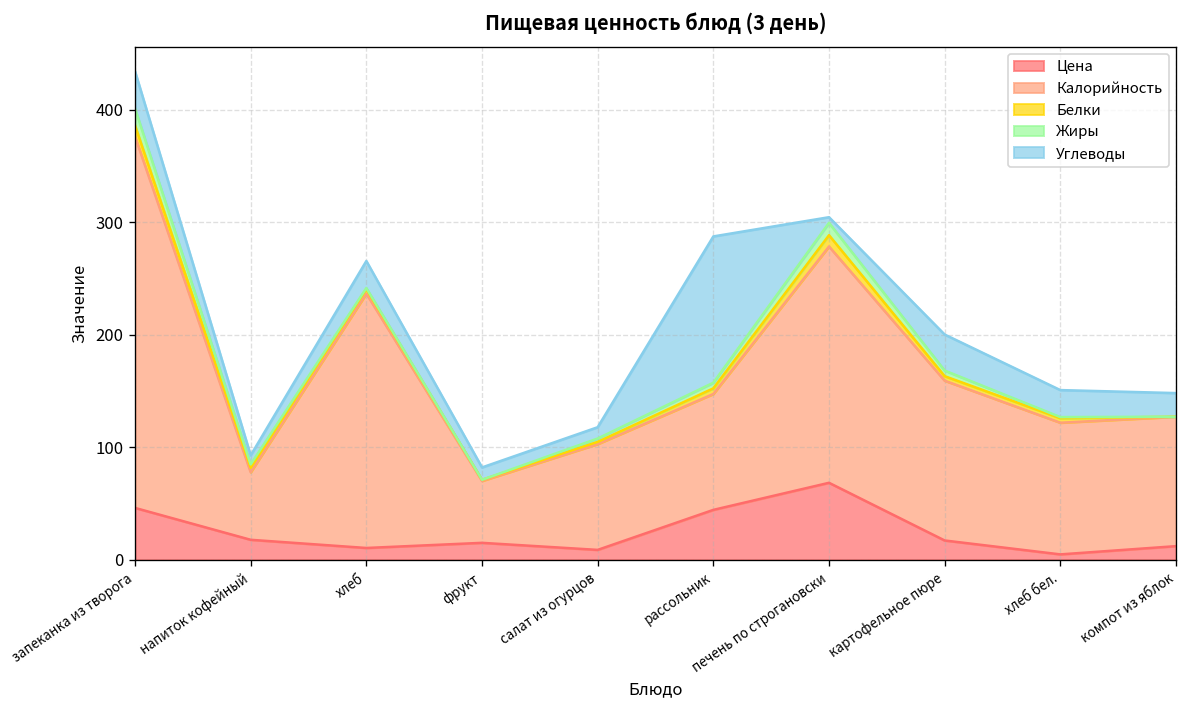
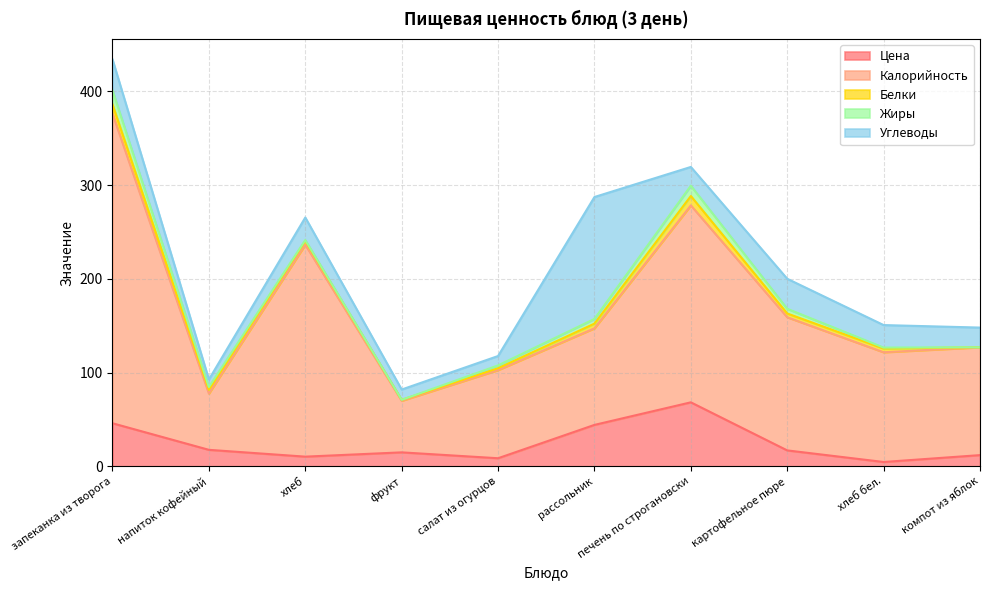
  {
    "Белки": {
      "запеканка из творога": 10,
      "напиток кофейный": 0,
      "рассольник": 10,
      "печень по строгановски": 10,
      "картофельное пюре": 0
    },
    "Жиры": {
      "запеканка из творога": 20,
      "напиток кофейный": 0,
      "салат из огурцов": 0,
      "рассольник": 10,
      "печень по строгановски": 10,
      "картофельное пюре": 10
    },
    "Углеводы": {
      "запеканка из творога": 30,
      "напиток кофейный": 10,
      "хлеб": 20,
      "фрукт": 10,
      "салат из огурцов": 10,
      "рассольник": 130,
-     "печень по строгановски": 10,
+     "печень по строгановски": 20,
      "картофельное пюре": 30,
      "хлеб бел.": 20,
      "компот из яблок": 20
    }
  }
